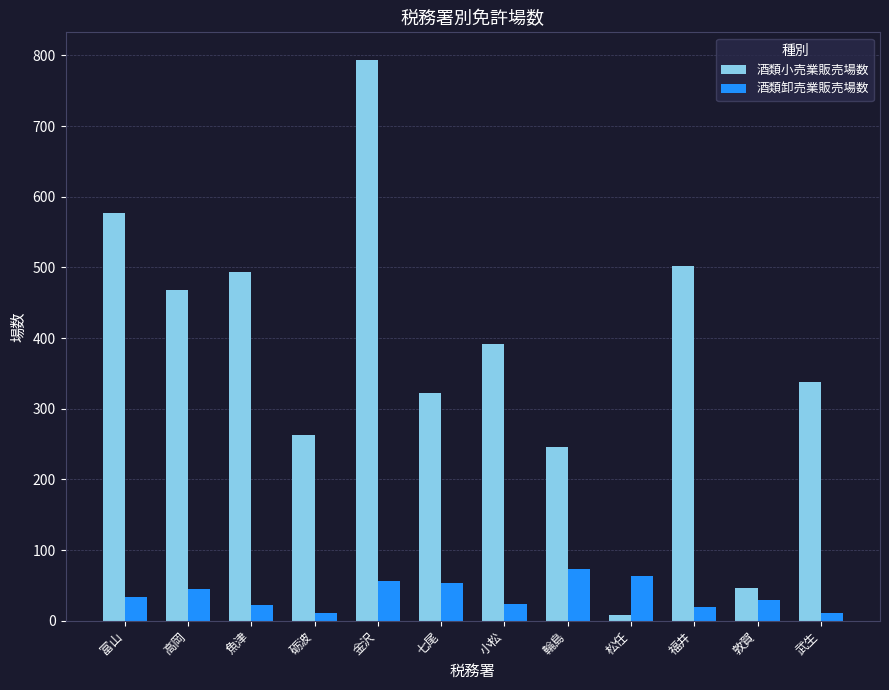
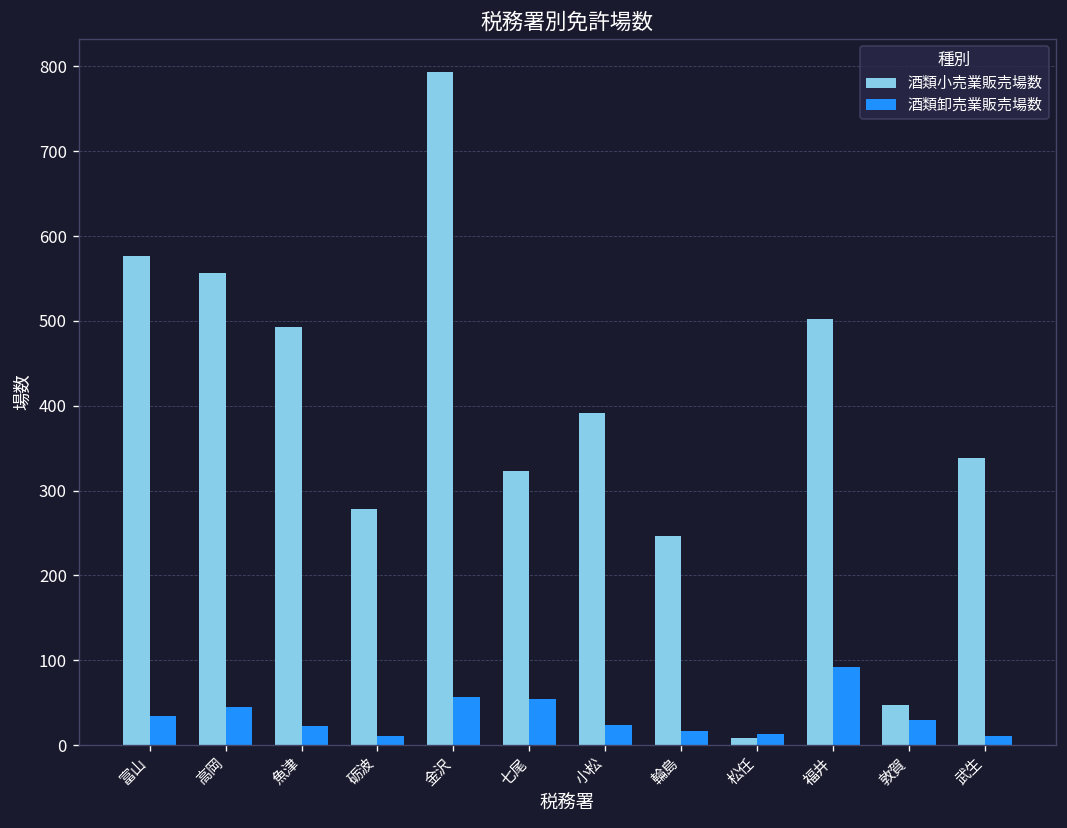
  {
    "酒類小売業販売場数": {
      "富山": 580,
-     "高岡": 470,
+     "高岡": 560,
      "魚津": 490,
-     "砺波": 260,
+     "砺波": 280,
      "金沢": 790,
      "七尾": 320,
      "小松": 390,
      "輪島": 250,
      "松任": 10,
      "福井": 500,
      "敦賀": 50,
      "武生": 340
    },
    "酒類卸売業販売場数": {
      "富山": 30,
      "高岡": 50,
      "魚津": 20,
      "砺波": 10,
      "金沢": 60,
      "七尾": 50,
      "小松": 20,
-     "輪島": 70,
-     "松任": 60,
-     "福井": 20,
+     "輪島": 20,
+     "松任": 10,
+     "福井": 90,
      "敦賀": 30,
      "武生": 10
    }
  }
